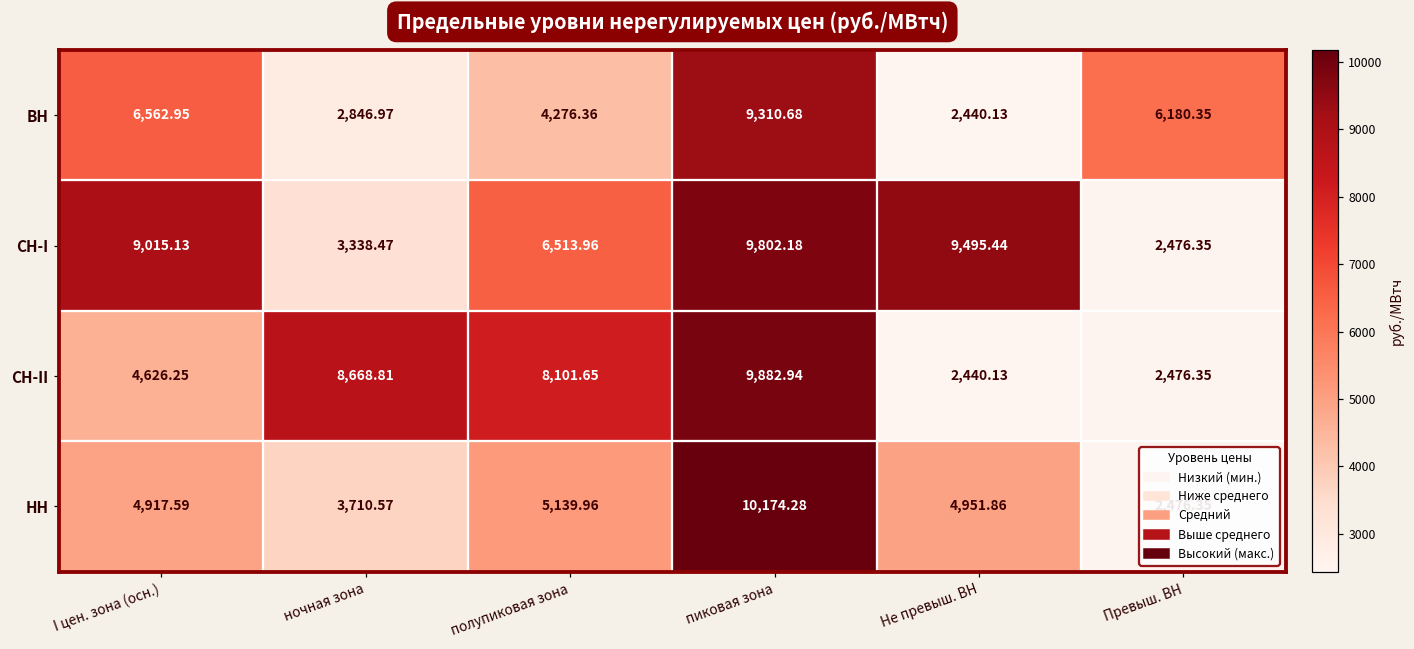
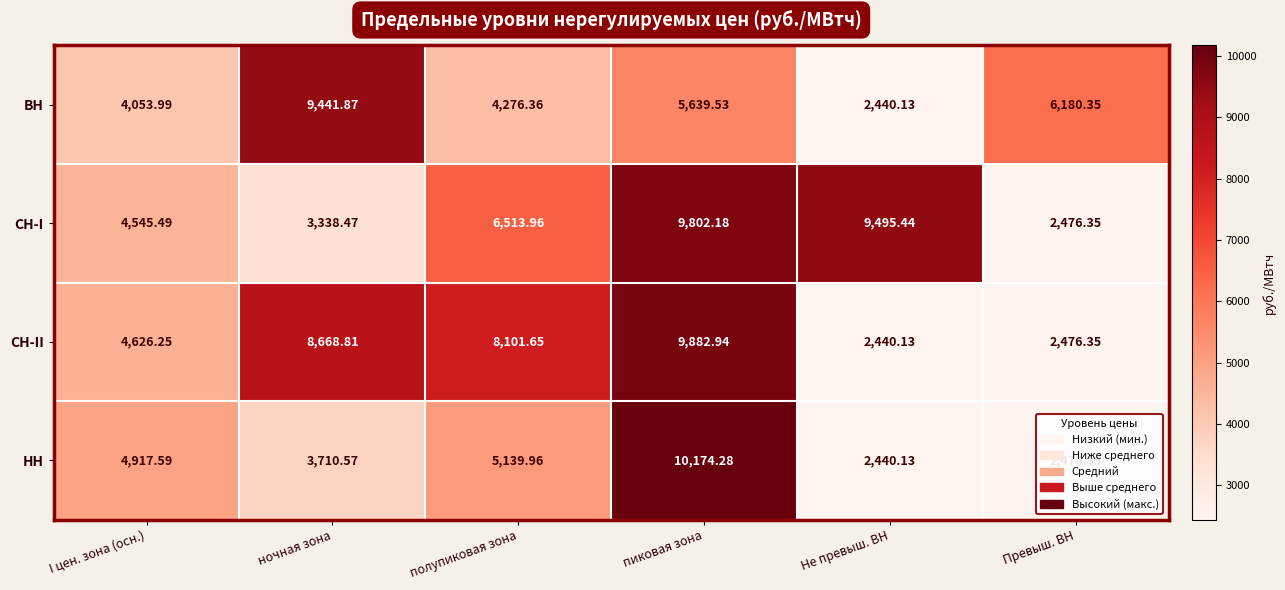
  {
    "ВН": {
-     "I цен. зона (осн.)": "6,562.95",
-     "ночная зона": "2,846.97",
+     "I цен. зона (осн.)": "4,053.99",
+     "ночная зона": "9,441.87",
      "полупиковая зона": "4,276.36",
-     "пиковая зона": "9,310.68",
+     "пиковая зона": "5,639.53",
      "Не превыш. ВН": "2,440.13",
      "Превыш. ВН": "6,180.35"
    },
    "СН-I": {
-     "I цен. зона (осн.)": "9,015.13",
+     "I цен. зона (осн.)": "4,545.49",
      "ночная зона": "3,338.47",
      "полупиковая зона": "6,513.96",
      "пиковая зона": "9,802.18",
      "Не превыш. ВН": "9,495.44",
      "Превыш. ВН": "2,476.35"
    },
    "СН-II": {
      "I цен. зона (осн.)": "4,626.25",
      "ночная зона": "8,668.81",
      "полупиковая зона": "8,101.65",
      "пиковая зона": "9,882.94",
      "Не превыш. ВН": "2,440.13",
      "Превыш. ВН": "2,476.35"
    },
    "НН": {
      "I цен. зона (осн.)": "4,917.59",
      "ночная зона": "3,710.57",
      "полупиковая зона": "5,139.96",
      "пиковая зона": "10,174.28",
-     "Не превыш. ВН": "4,951.86"
+     "Не превыш. ВН": "2,440.13"
    }
  }
